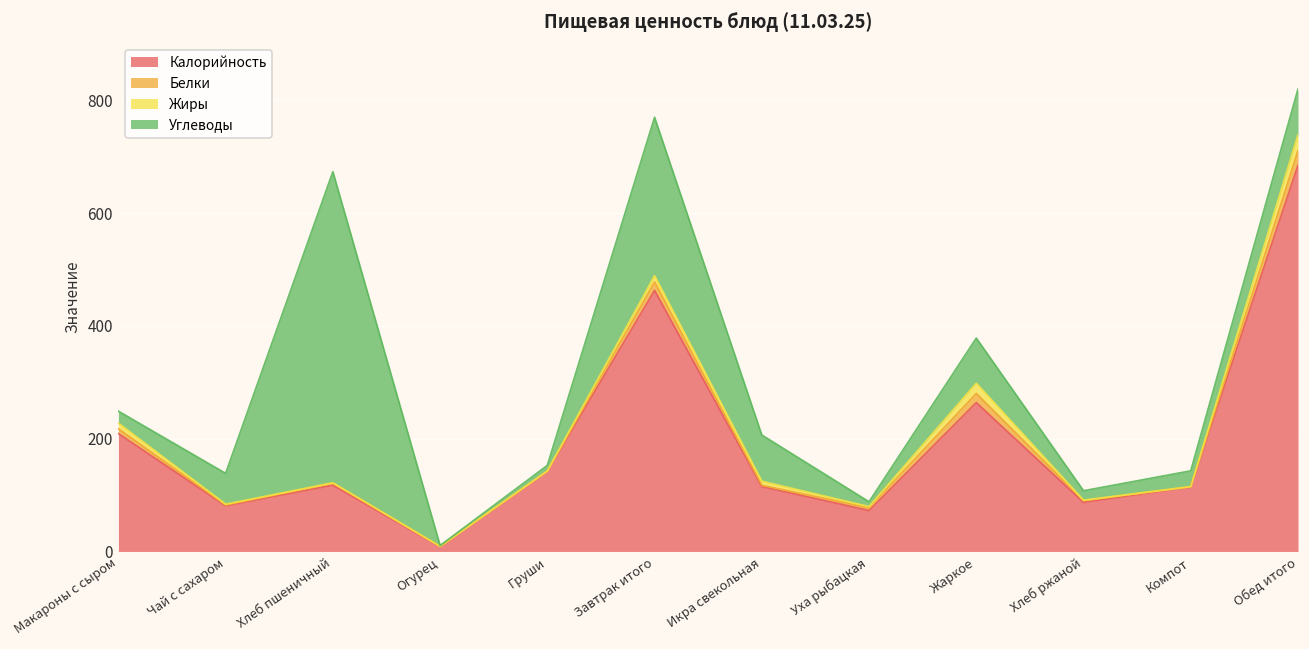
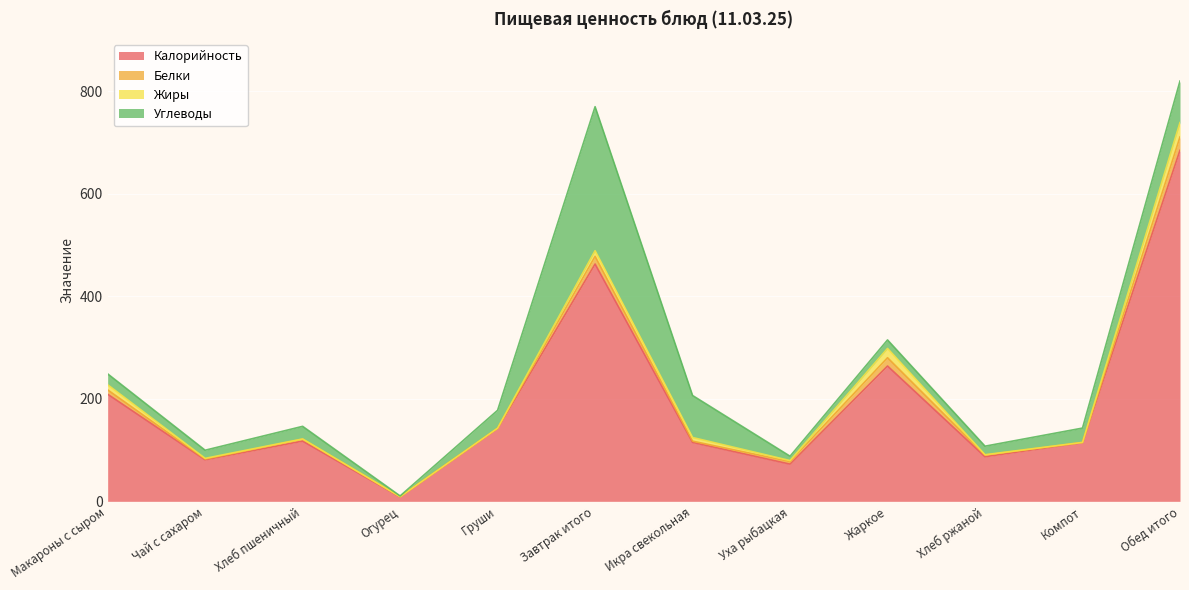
  {
    "Калорийность": {
      "Макароны с сыром": 210,
      "Завтрак итого": 460,
      "Жаркое": 260,
      "Обед итого": 690
    },
    "Углеводы": {
      "Макароны с сыром": 20,
-     "Чай с сахаром": 50,
-     "Хлеб пшеничный": 550,
-     "Груши": 10,
+     "Чай с сахаром": 20,
+     "Хлеб пшеничный": 20,
+     "Груши": 30,
      "Завтрак итого": 280,
      "Икра свекольная": 80,
      "Уха рыбацкая": 10,
-     "Жаркое": 80,
+     "Жаркое": 20,
      "Хлеб ржаной": 20,
      "Компот": 30,
      "Обед итого": 80
    }
  }
